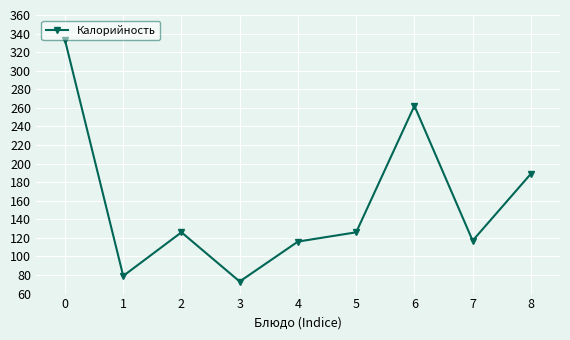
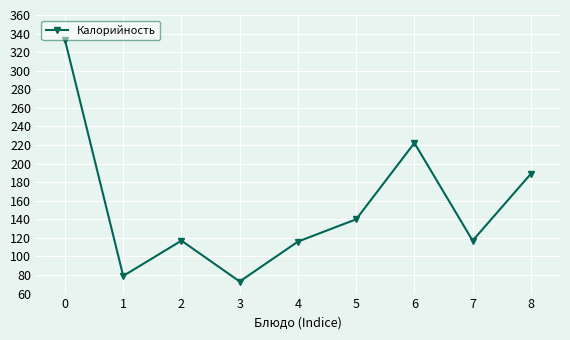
  {
    "1": 80,
-   "2": 130,
+   "2": 120,
    "3": 70,
    "4": 120,
-   "5": 130,
-   "6": 260,
+   "5": 140,
+   "6": 220,
    "7": 120,
    "8": 190
  }
